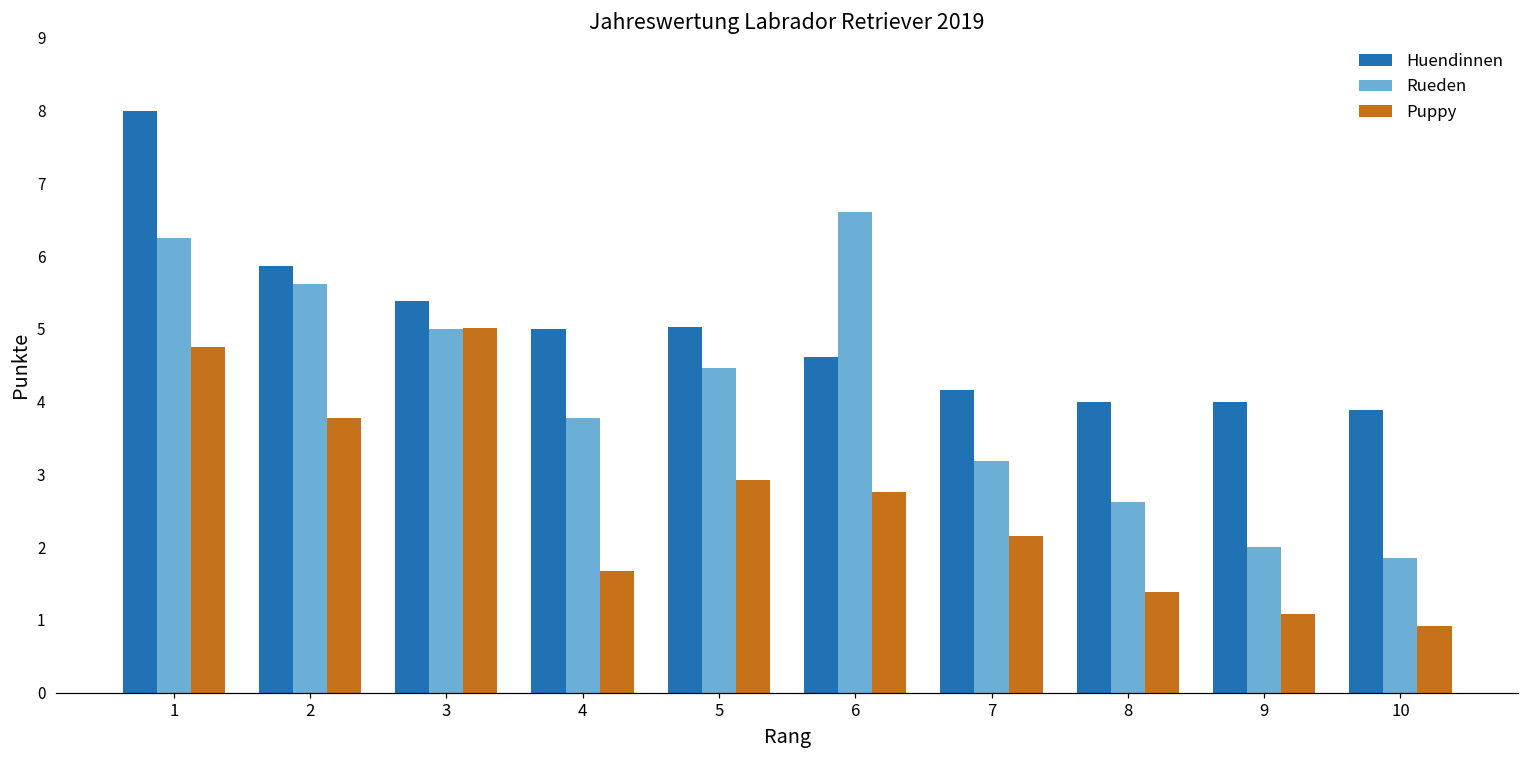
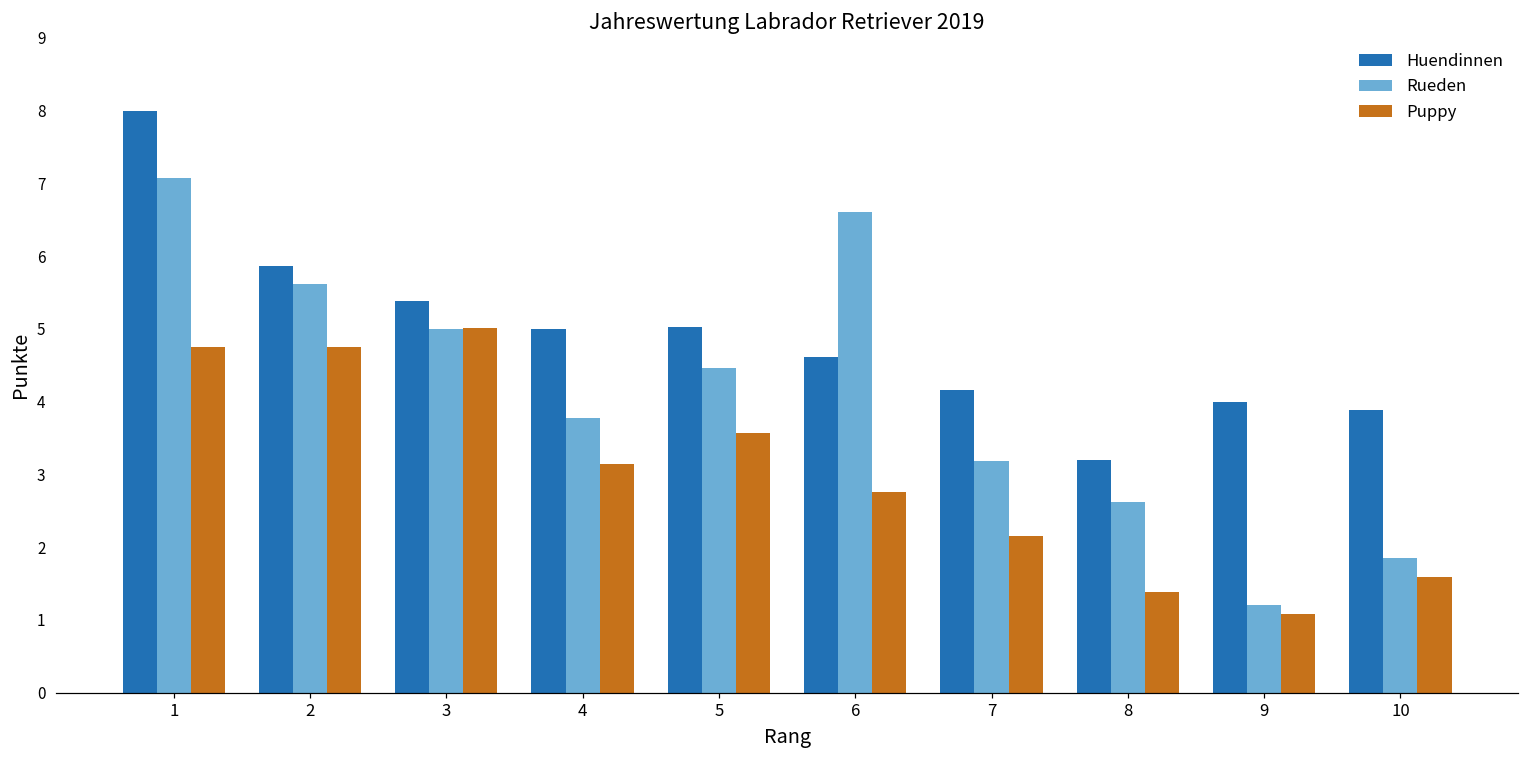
  {
    "Huendinnen": {
      "1": 8.0,
      "2": 5.9,
      "3": 5.4,
      "4": 5.0,
      "5": 5.0,
      "6": 4.6,
      "7": 4.2,
-     "8": 4.0,
+     "8": 3.2,
      "9": 4.0,
      "10": 3.9
    },
    "Rueden": {
-     "1": 6.3,
+     "1": 7.1,
      "2": 5.6,
      "3": 5.0,
      "4": 3.8,
      "5": 4.5,
      "6": 6.6,
      "7": 3.2,
      "8": 2.6,
-     "9": 2.0,
+     "9": 1.2,
      "10": 1.8
    },
    "Puppy": {
      "1": 4.8,
-     "2": 3.8,
+     "2": 4.8,
      "3": 5.0,
-     "4": 1.7,
-     "5": 2.9,
+     "4": 3.1,
+     "5": 3.6,
      "6": 2.8,
      "7": 2.2,
      "8": 1.4,
      "9": 1.1,
-     "10": 0.9
+     "10": 1.6
    }
  }
